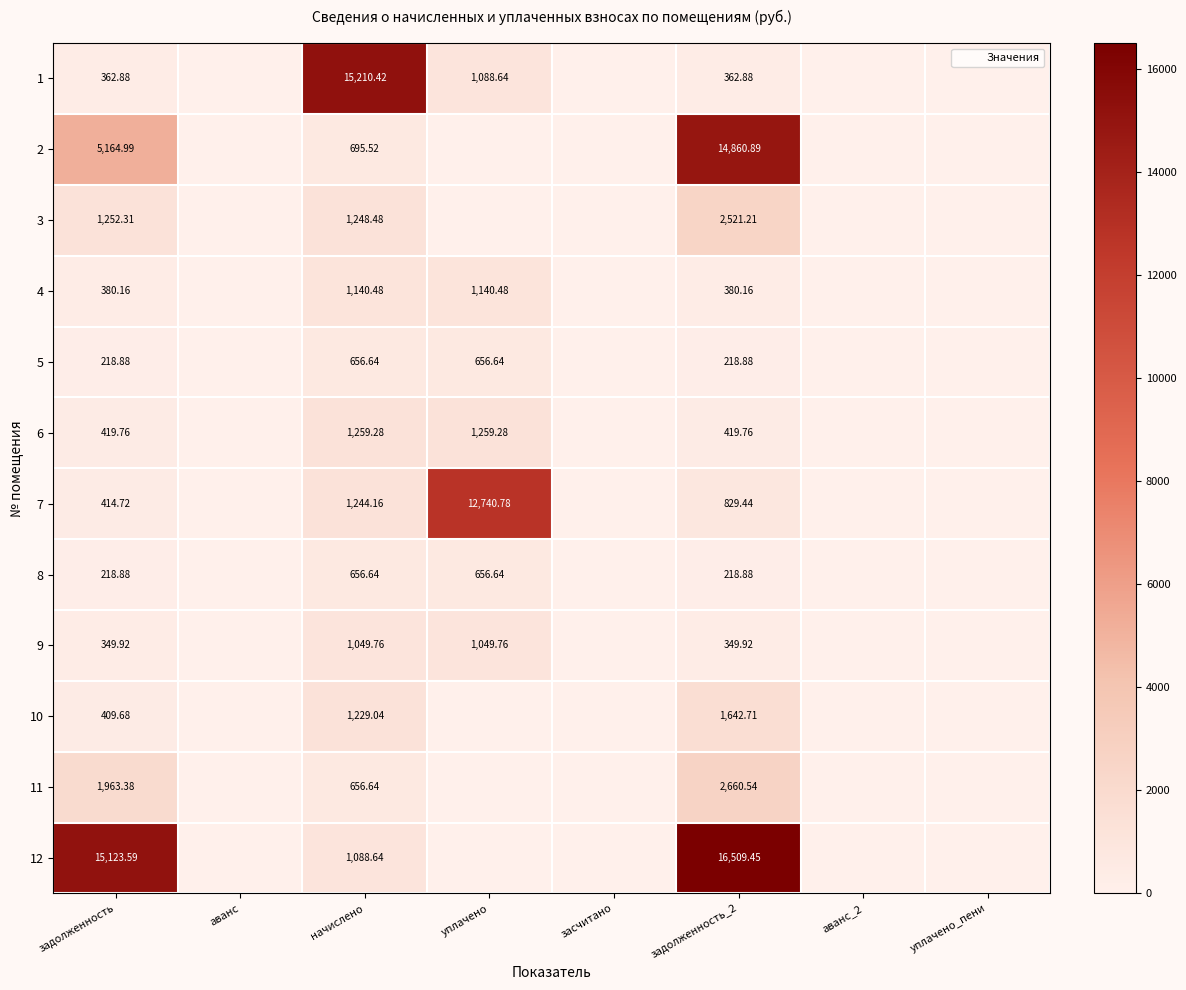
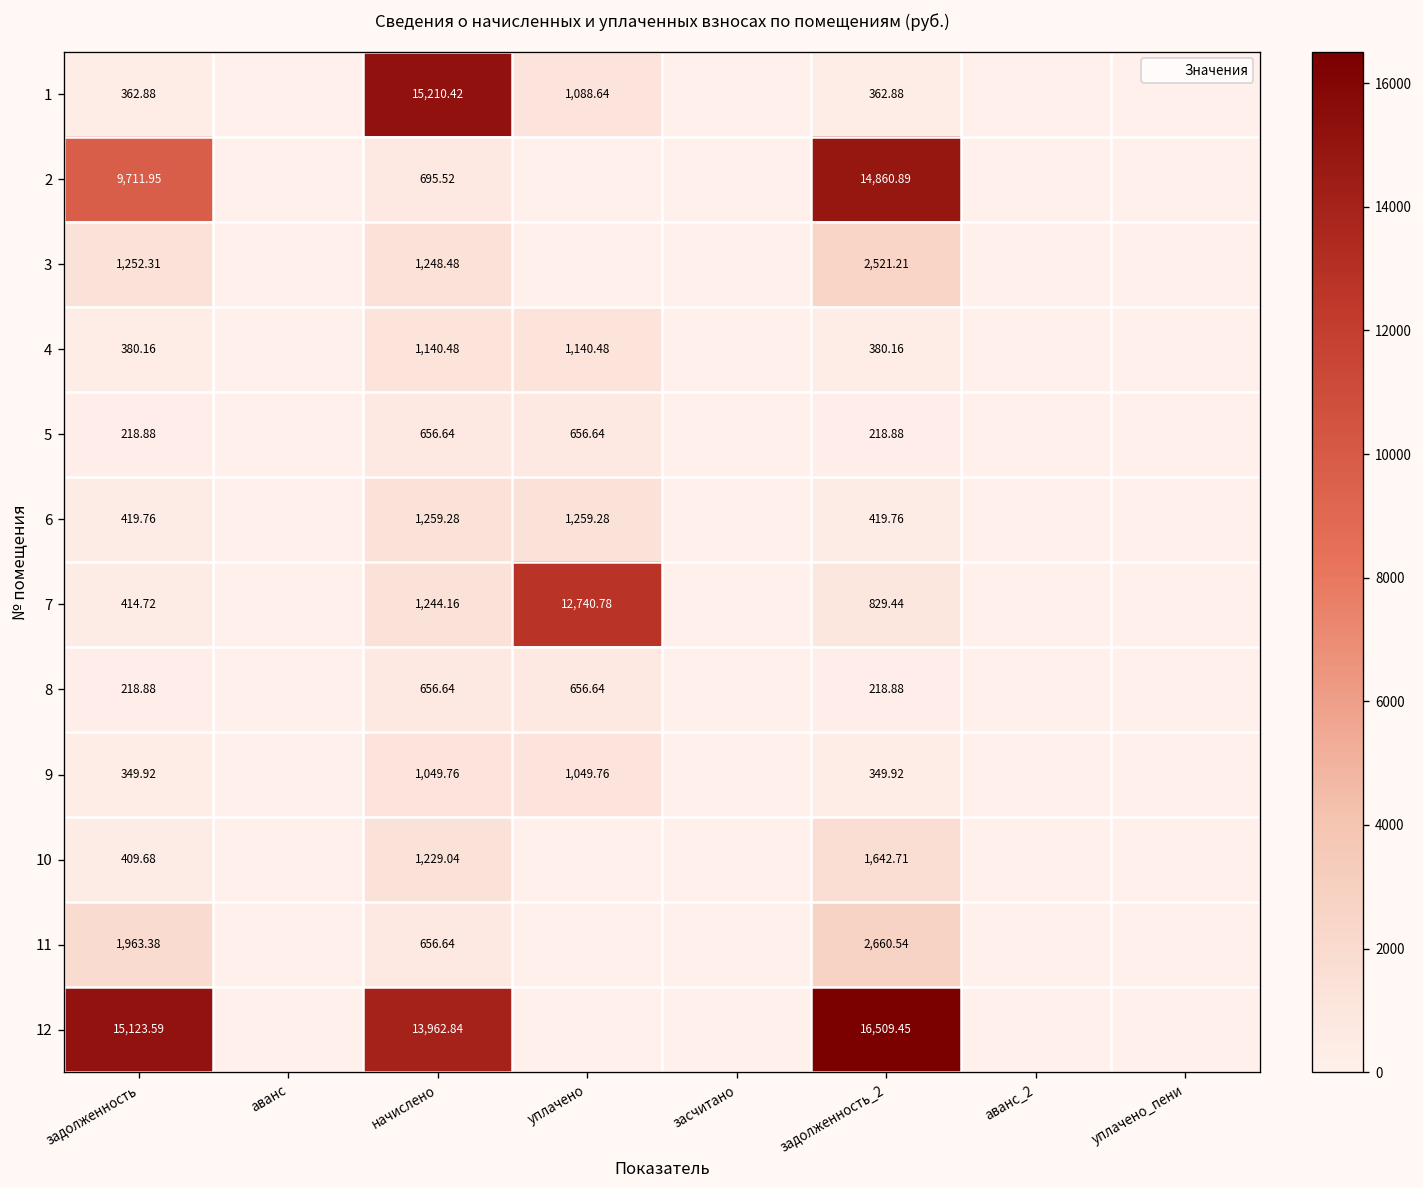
  {
    "1": {
      "задолженность": "362.88",
      "начислено": "15,210.42",
      "уплачено": "1,088.64",
      "задолженность_2": "362.88"
    },
    "2": {
-     "задолженность": "5,164.99",
+     "задолженность": "9,711.95",
      "начислено": "695.52",
      "задолженность_2": "14,860.89"
    },
    "3": {
      "задолженность": "1,252.31",
      "начислено": "1,248.48",
      "задолженность_2": "2,521.21"
    },
    "4": {
      "задолженность": "380.16",
      "начислено": "1,140.48",
      "уплачено": "1,140.48",
      "задолженность_2": "380.16"
    },
    "5": {
      "задолженность": "218.88",
      "начислено": "656.64",
      "уплачено": "656.64",
      "задолженность_2": "218.88"
    },
    "6": {
      "задолженность": "419.76",
      "начислено": "1,259.28",
      "уплачено": "1,259.28",
      "задолженность_2": "419.76"
    },
    "7": {
      "задолженность": "414.72",
      "начислено": "1,244.16",
      "уплачено": "12,740.78",
      "задолженность_2": "829.44"
    },
    "8": {
      "задолженность": "218.88",
      "начислено": "656.64",
      "уплачено": "656.64",
      "задолженность_2": "218.88"
    },
    "9": {
      "задолженность": "349.92",
      "начислено": "1,049.76",
      "уплачено": "1,049.76",
      "задолженность_2": "349.92"
    },
    "10": {
      "задолженность": "409.68",
      "начислено": "1,229.04",
      "задолженность_2": "1,642.71"
    },
    "11": {
      "задолженность": "1,963.38",
      "начислено": "656.64",
      "задолженность_2": "2,660.54"
    },
    "12": {
      "задолженность": "15,123.59",
-     "начислено": "1,088.64",
+     "начислено": "13,962.84",
      "задолженность_2": "16,509.45"
    }
  }
